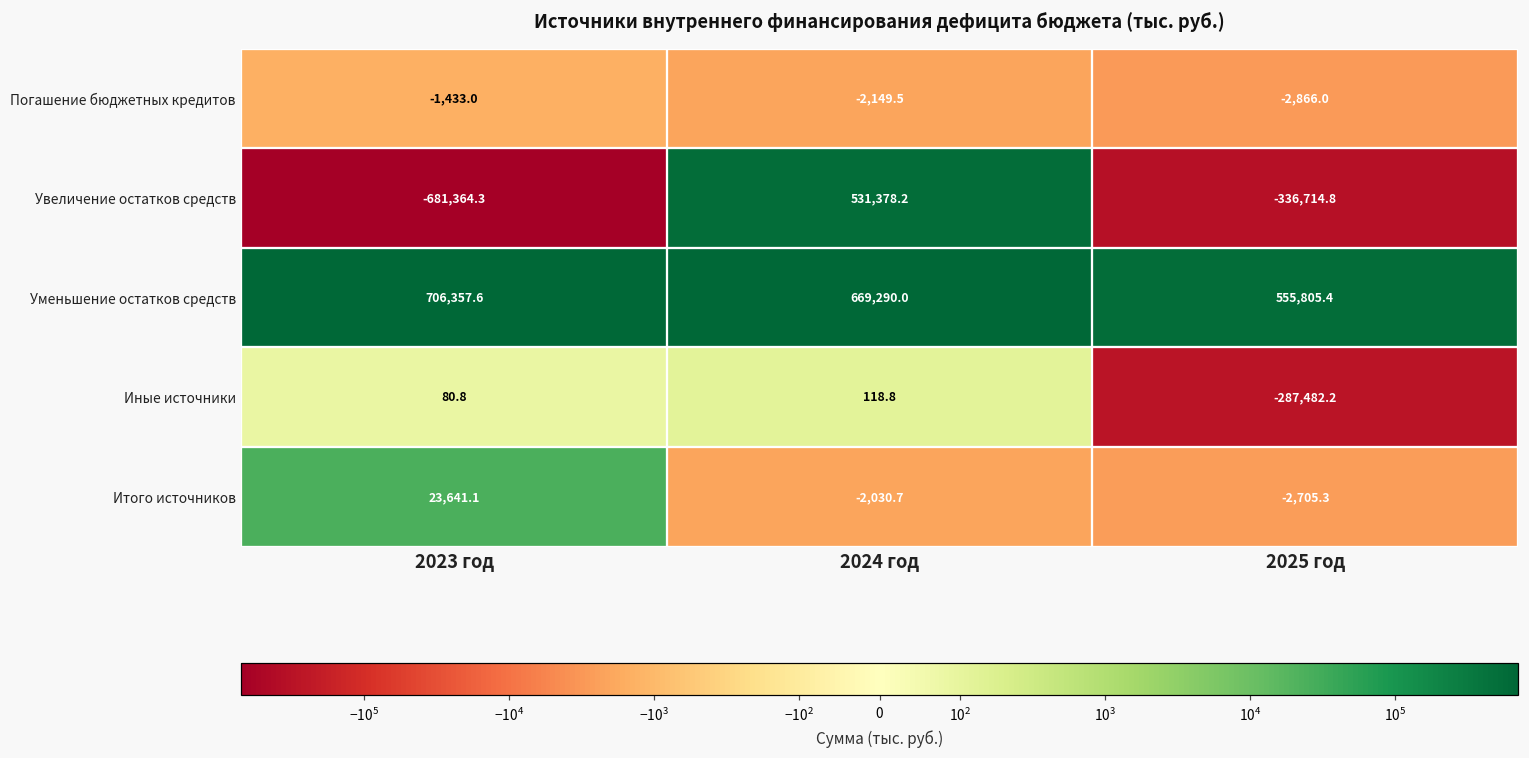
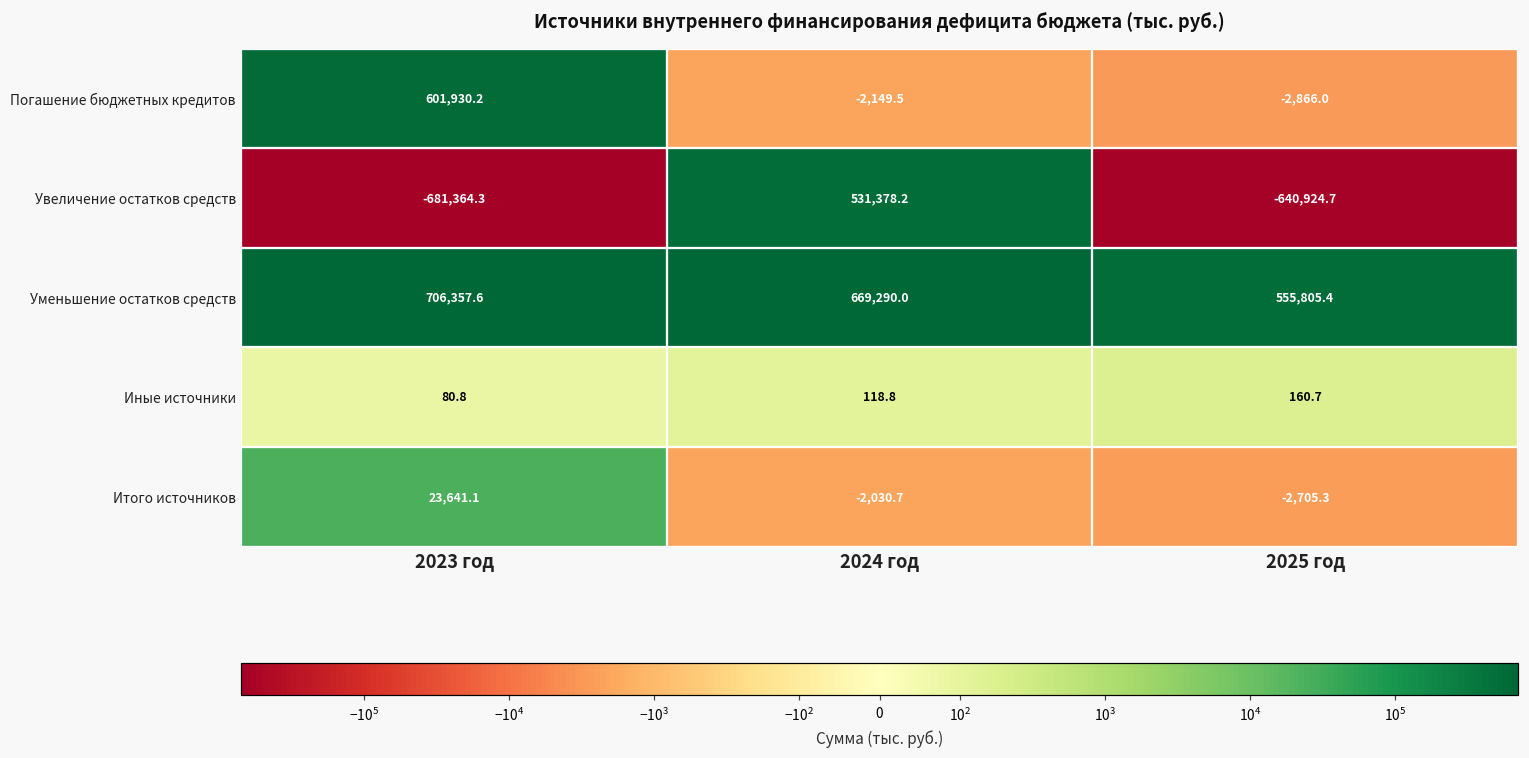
  {
    "Погашение бюджетных кредитов": {
-     "2023 год": "-1,433.0",
+     "2023 год": "601,930.2",
      "2024 год": "-2,149.5",
      "2025 год": "-2,866.0"
    },
    "Увеличение остатков средств": {
      "2023 год": "-681,364.3",
      "2024 год": "531,378.2",
-     "2025 год": "-336,714.8"
+     "2025 год": "-640,924.7"
    },
    "Уменьшение остатков средств": {
      "2023 год": "706,357.6",
      "2024 год": "669,290.0",
      "2025 год": "555,805.4"
    },
    "Иные источники": {
      "2023 год": "80.8",
      "2024 год": "118.8",
-     "2025 год": "-287,482.2"
+     "2025 год": "160.7"
    },
    "Итого источников": {
      "2023 год": "23,641.1",
      "2024 год": "-2,030.7",
      "2025 год": "-2,705.3"
    }
  }
